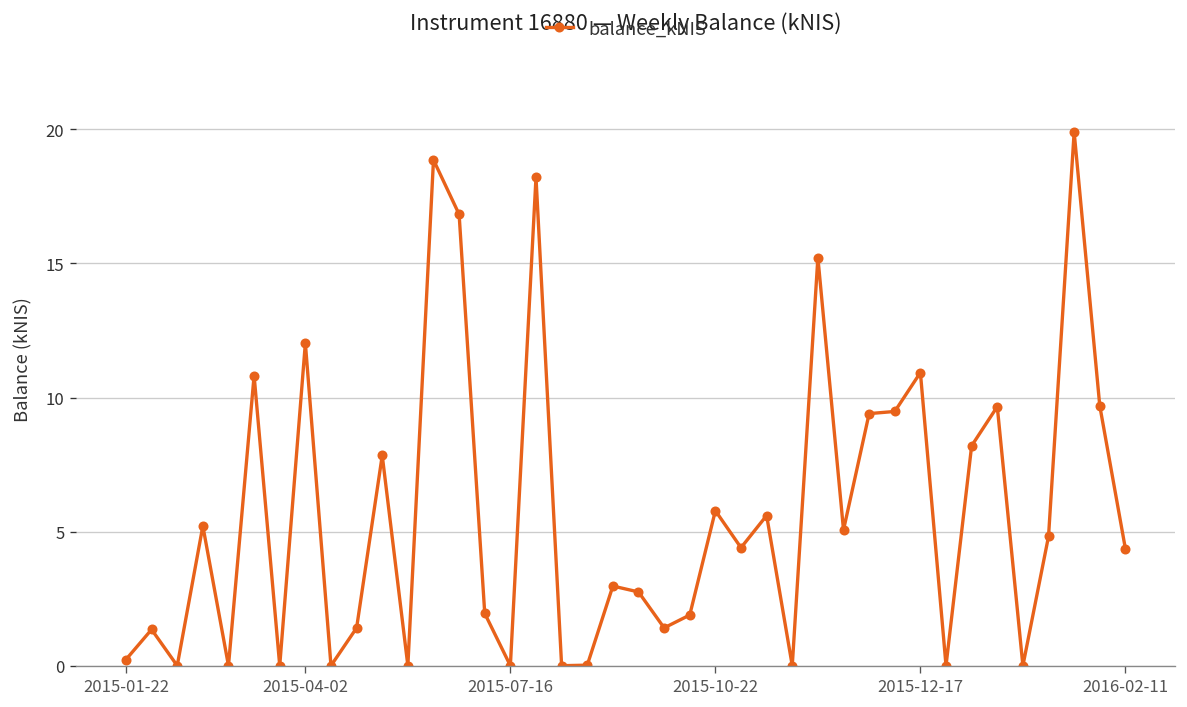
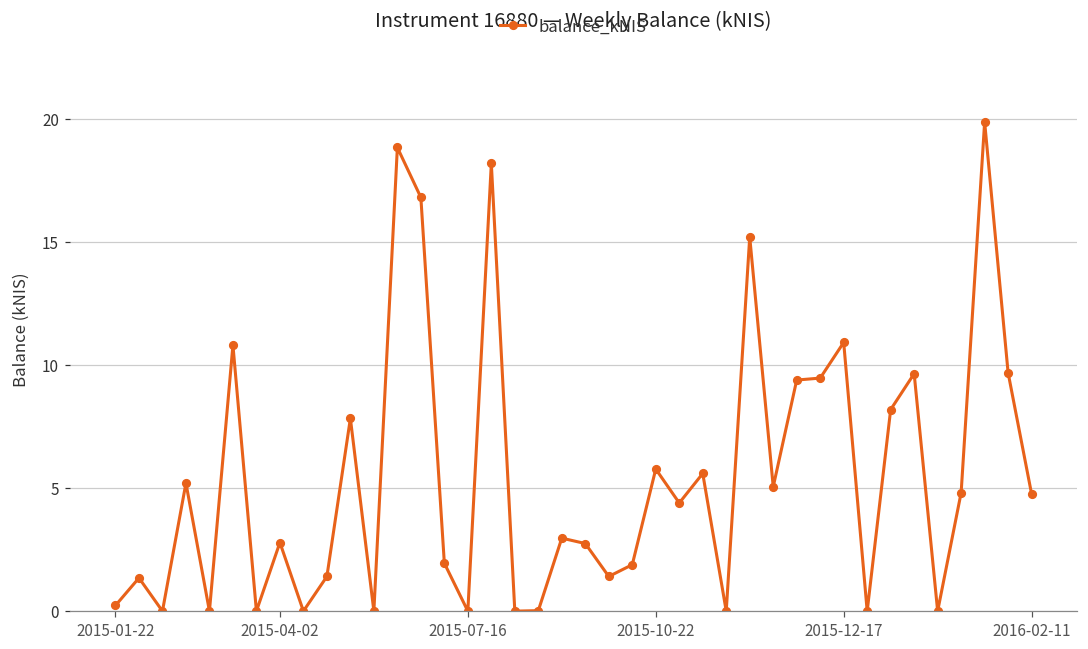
  {
    "2015-01-22": 0.2,
-   "2015-04-02": 12.0,
+   "2015-04-02": 2.8,
    "2015-07-16": 0.0,
    "2015-10-22": 5.8,
    "2015-12-17": 10.9,
-   "2016-02-11": 4.4
+   "2016-02-11": 4.8
  }
